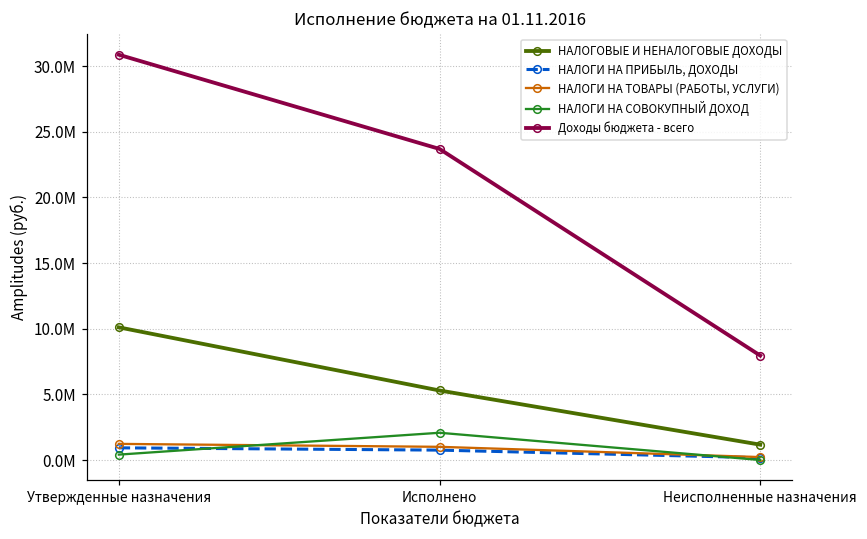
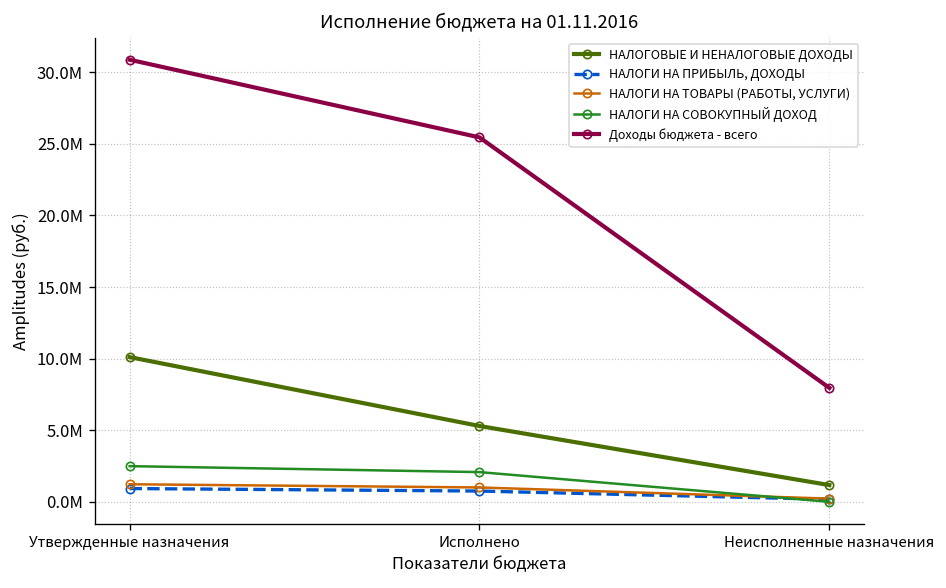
  {
    "НАЛОГОВЫЕ И НЕНАЛОГОВЫЕ ДОХОДЫ": {
      "Утвержденные назначения": 10100000,
      "Исполнено": 5300000,
      "Неисполненные назначения": 1200000
    },
    "НАЛОГИ НА ПРИБЫЛЬ, ДОХОДЫ": {
      "Утвержденные назначения": 900000,
      "Исполнено": 800000
    },
    "НАЛОГИ НА ТОВАРЫ (РАБОТЫ, УСЛУГИ)": {
      "Утвержденные назначения": 1200000,
      "Исполнено": 1000000
    },
    "НАЛОГИ НА СОВОКУПНЫЙ ДОХОД": {
-     "Утвержденные назначения": 400000,
+     "Утвержденные назначения": 2500000,
      "Исполнено": 2100000
    },
    "Доходы бюджета - всего": {
      "Утвержденные назначения": 30900000,
-     "Исполнено": 23700000,
+     "Исполнено": 25500000,
      "Неисполненные назначения": 8000000
    }
  }
